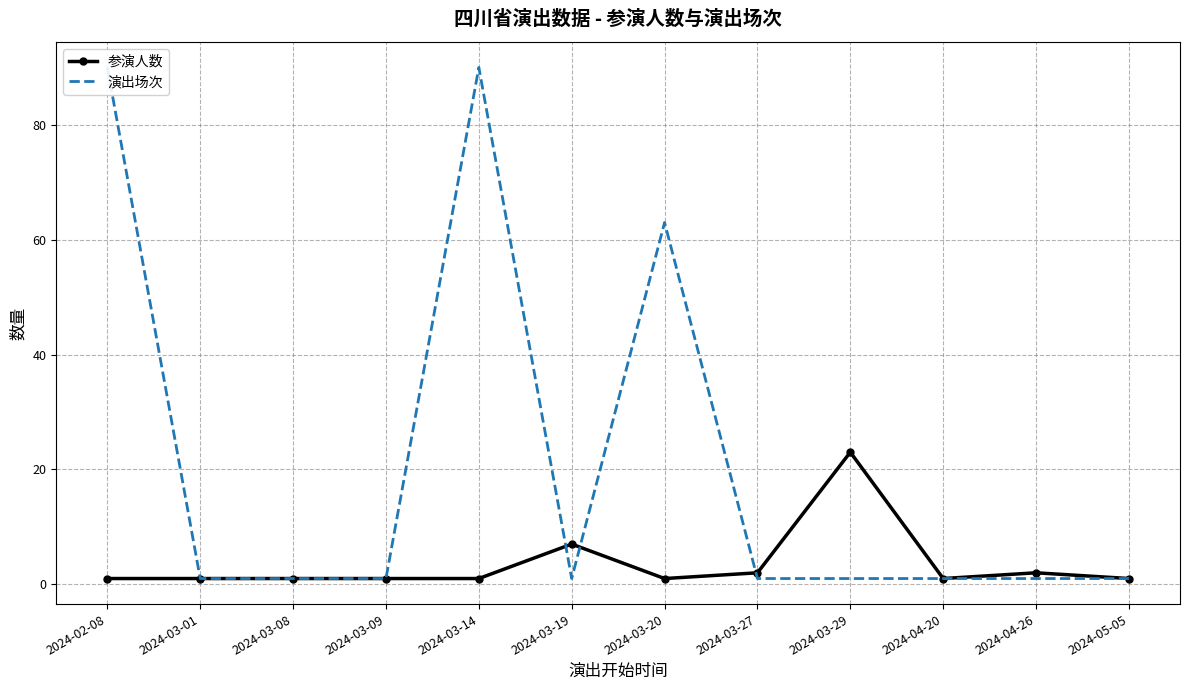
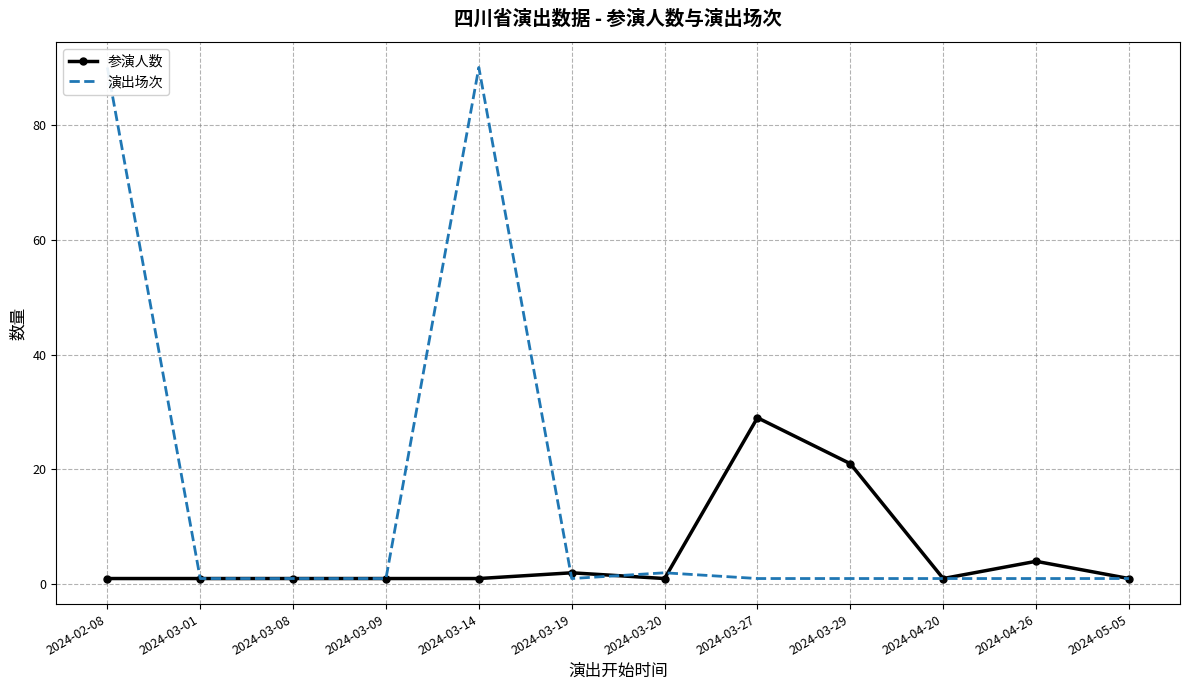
  {
    "参演人数": {
      "2024-02-08": 1,
      "2024-03-14": 1,
-     "2024-03-19": 7,
+     "2024-03-19": 2,
      "2024-03-20": 1,
-     "2024-03-27": 2,
-     "2024-03-29": 23,
-     "2024-04-26": 2
+     "2024-03-27": 29,
+     "2024-03-29": 21,
+     "2024-04-26": 4
    },
    "演出场次": {
      "2024-03-14": 90,
      "2024-03-19": 1,
-     "2024-03-20": 63,
+     "2024-03-20": 2,
      "2024-03-27": 1,
      "2024-03-29": 1,
      "2024-04-26": 1
    }
  }
